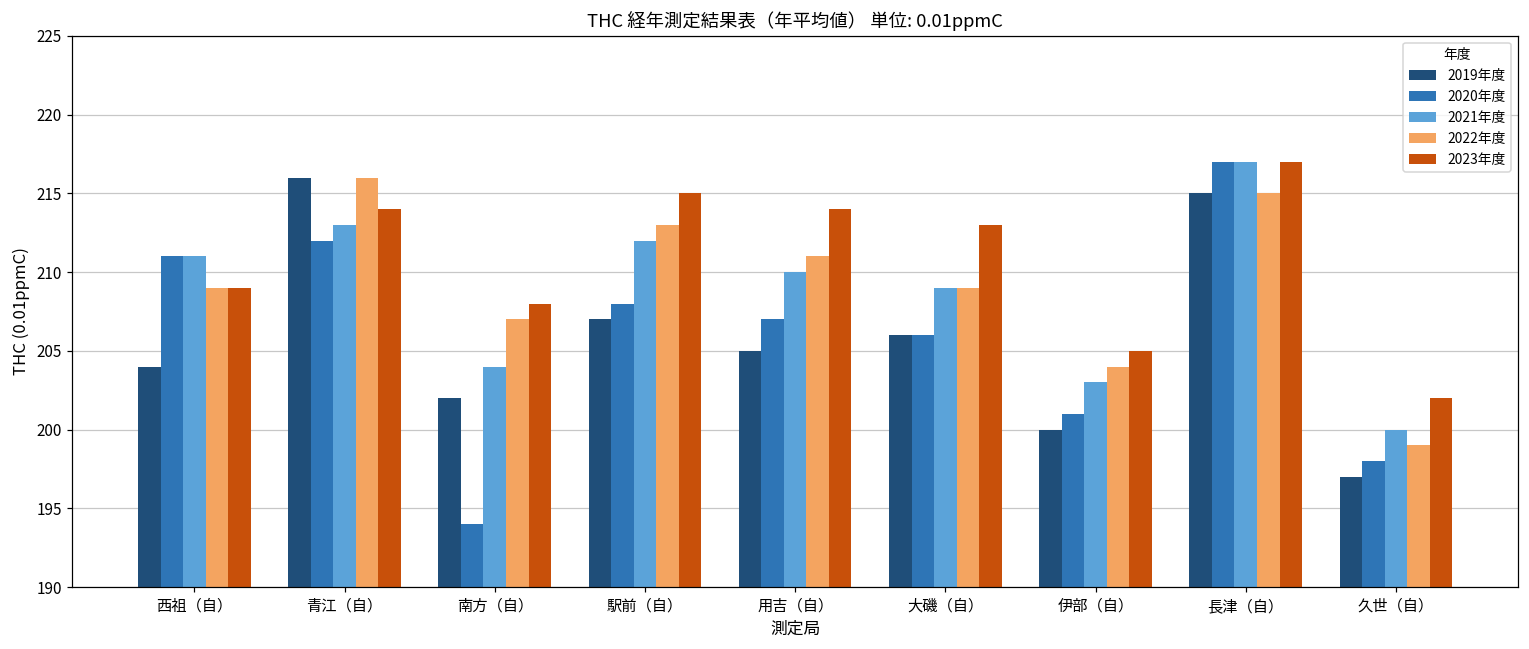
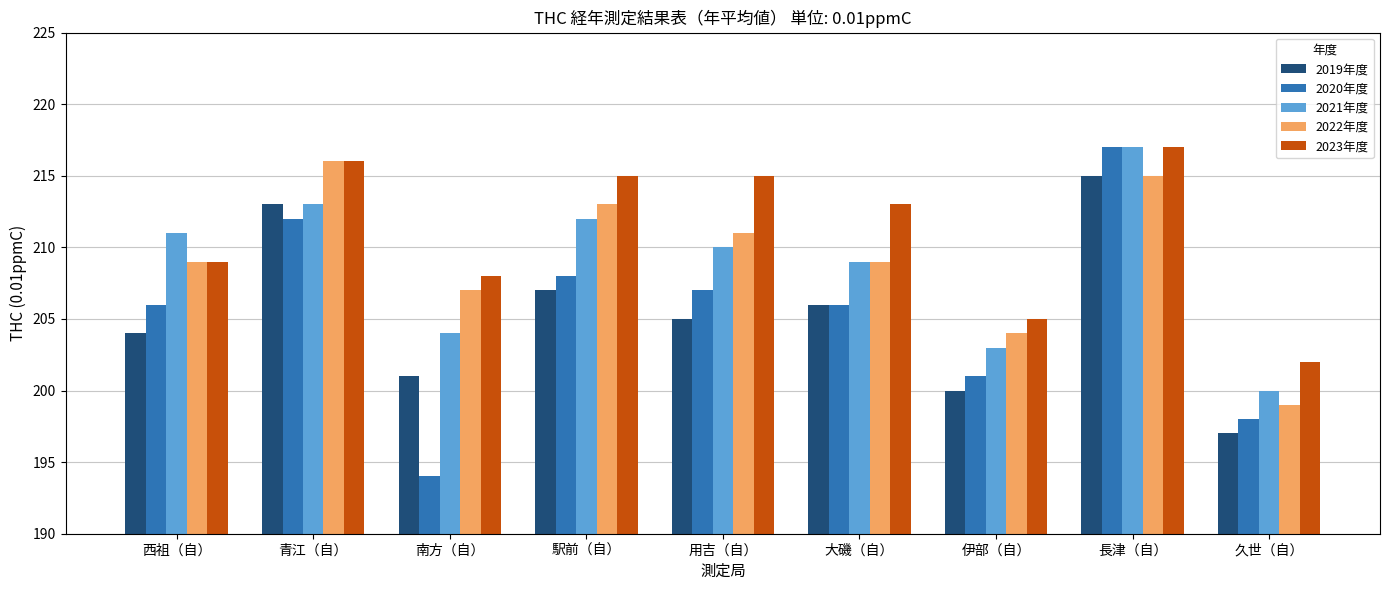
  {
    "2019年度": {
      "西祖（自）": 204,
-     "青江（自）": 216,
-     "南方（自）": 202,
+     "青江（自）": 213,
+     "南方（自）": 201,
      "駅前（自）": 207,
      "用吉（自）": 205,
      "大磯（自）": 206,
      "伊部（自）": 200,
      "長津（自）": 215,
      "久世（自）": 197
    },
    "2020年度": {
-     "西祖（自）": 211,
+     "西祖（自）": 206,
      "青江（自）": 212,
      "南方（自）": 194,
      "駅前（自）": 208,
      "用吉（自）": 207,
      "大磯（自）": 206,
      "伊部（自）": 201,
      "長津（自）": 217,
      "久世（自）": 198
    },
    "2021年度": {
      "西祖（自）": 211,
      "青江（自）": 213,
      "南方（自）": 204,
      "駅前（自）": 212,
      "用吉（自）": 210,
      "大磯（自）": 209,
      "伊部（自）": 203,
      "長津（自）": 217,
      "久世（自）": 200
    },
    "2022年度": {
      "西祖（自）": 209,
      "青江（自）": 216,
      "南方（自）": 207,
      "駅前（自）": 213,
      "用吉（自）": 211,
      "大磯（自）": 209,
      "伊部（自）": 204,
      "長津（自）": 215,
      "久世（自）": 199
    },
    "2023年度": {
      "西祖（自）": 209,
-     "青江（自）": 214,
+     "青江（自）": 216,
      "南方（自）": 208,
      "駅前（自）": 215,
-     "用吉（自）": 214,
+     "用吉（自）": 215,
      "大磯（自）": 213,
      "伊部（自）": 205,
      "長津（自）": 217,
      "久世（自）": 202
    }
  }
